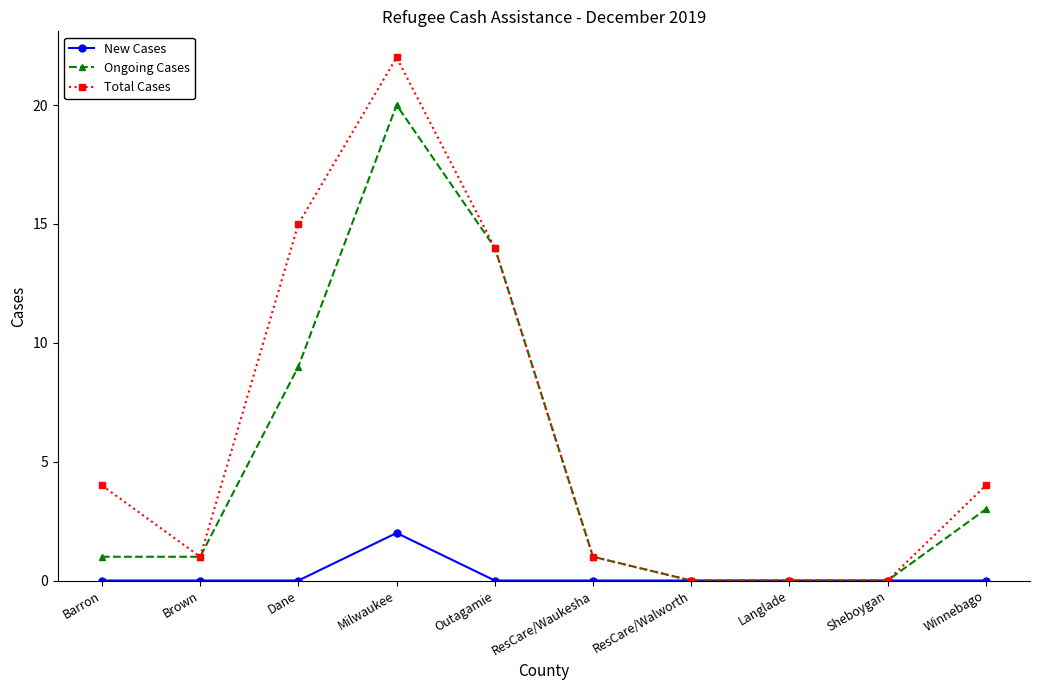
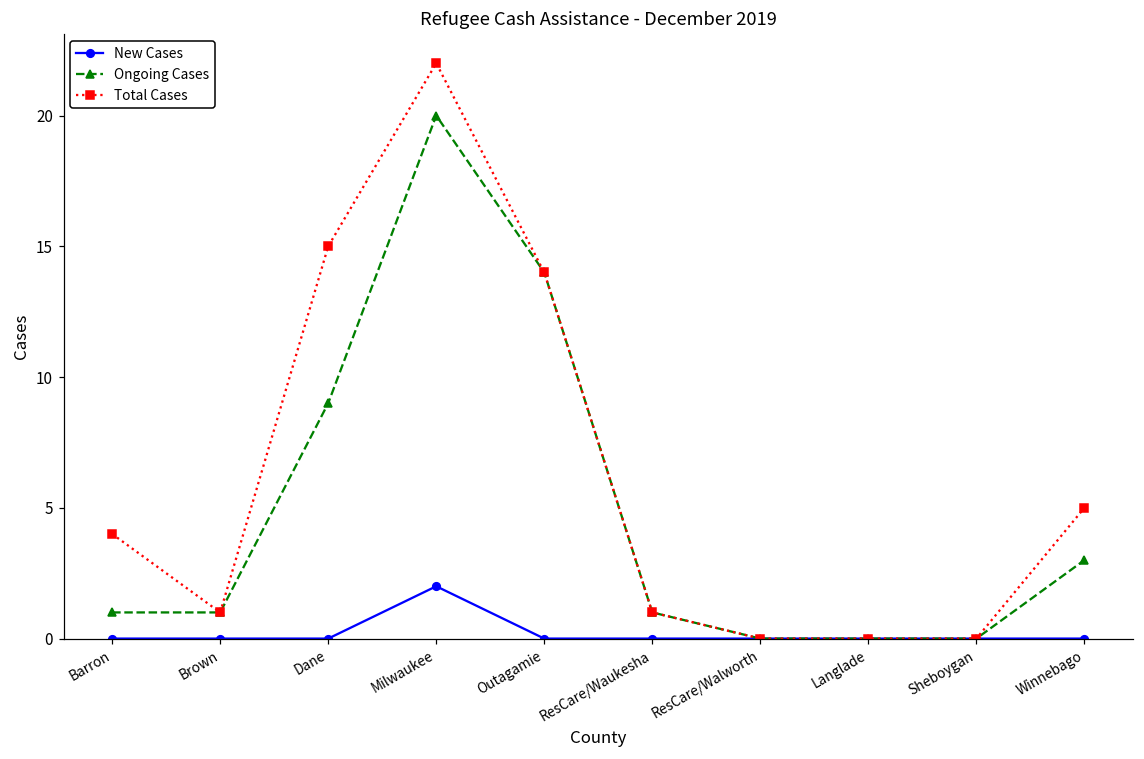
  {
    "New Cases": {
      "Barron": 0,
      "Brown": 0,
      "Dane": 0,
      "Milwaukee": 2,
      "Outagamie": 0,
      "ResCare/Waukesha": 0,
      "Winnebago": 0
    },
    "Ongoing Cases": {
      "Barron": 1,
      "Dane": 9,
      "Milwaukee": 20,
      "Winnebago": 3
    },
    "Total Cases": {
      "Barron": 4,
      "Dane": 15,
      "Milwaukee": 22,
-     "Winnebago": 4
+     "Winnebago": 5
    }
  }
